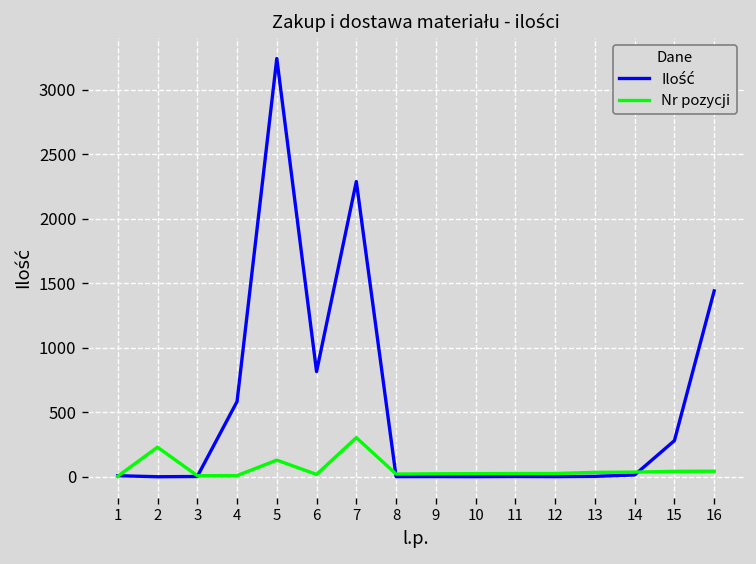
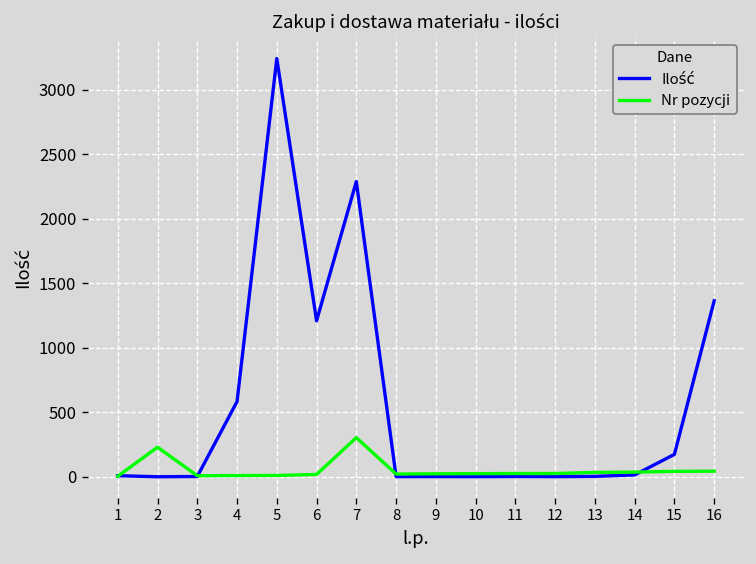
  {
    "Ilość": {
      "2": 0,
      "4": 580,
      "5": 3240,
-     "6": 810,
+     "6": 1210,
      "7": 2290,
      "12": 0,
      "13": 0,
-     "15": 280,
-     "16": 1440
+     "15": 170,
+     "16": 1360
    },
    "Nr pozycji": {
      "2": 230,
      "4": 10,
-     "5": 130,
+     "5": 10,
      "6": 20,
      "7": 300,
      "12": 30,
      "13": 30,
      "15": 40,
      "16": 40
    }
  }
